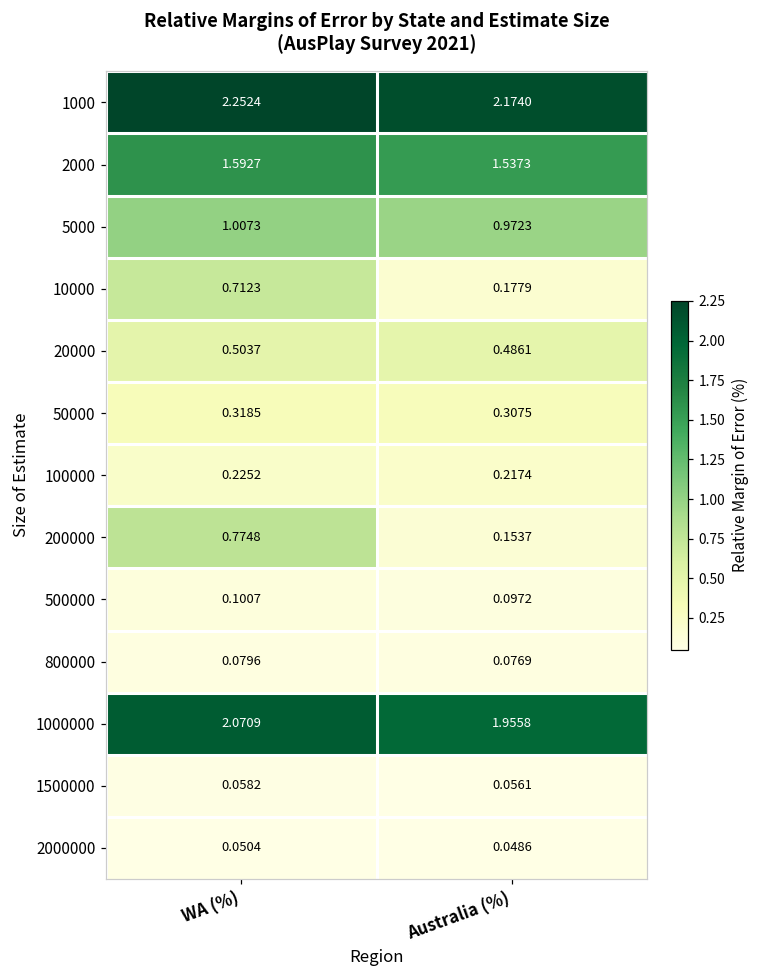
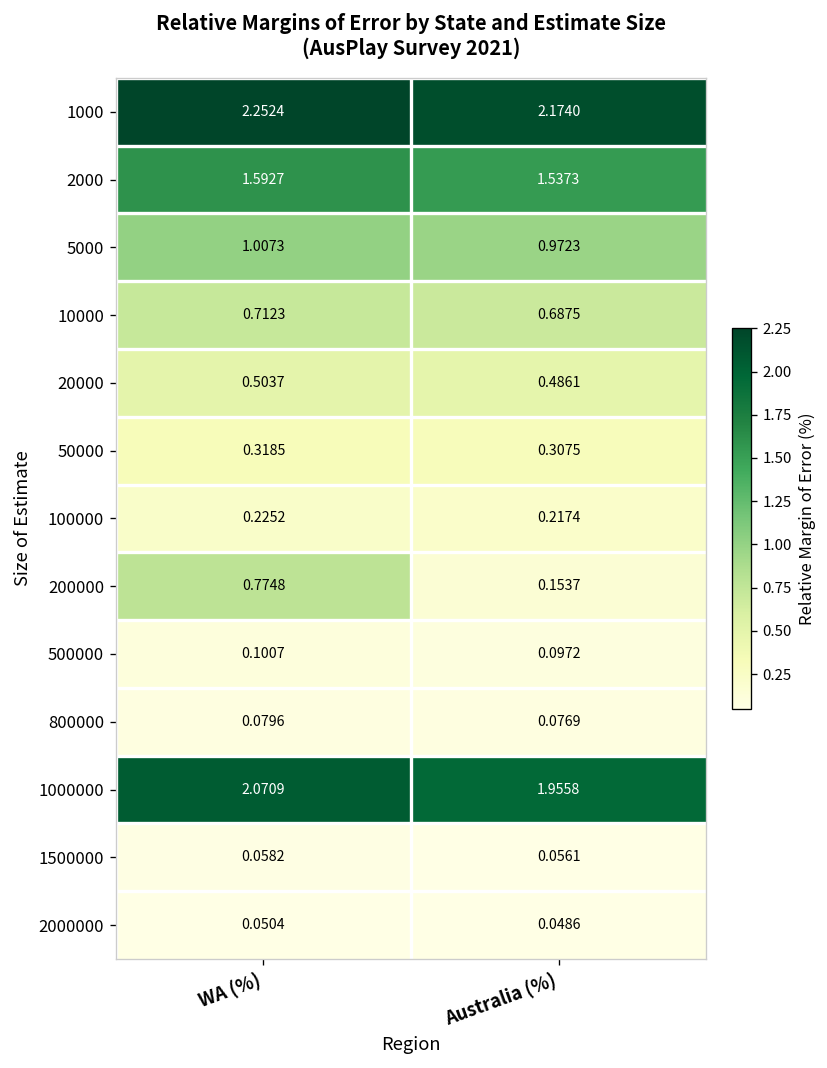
  {
    "1000": {
      "WA (%)": 2.2524,
      "Australia (%)": 2.1740
    },
    "2000": {
      "WA (%)": 1.5927,
      "Australia (%)": 1.5373
    },
    "5000": {
      "WA (%)": 1.0073,
      "Australia (%)": 0.9723
    },
    "10000": {
      "WA (%)": 0.7123,
-     "Australia (%)": 0.1779
+     "Australia (%)": 0.6875
    },
    "20000": {
      "WA (%)": 0.5037,
      "Australia (%)": 0.4861
    },
    "50000": {
      "WA (%)": 0.3185,
      "Australia (%)": 0.3075
    },
    "100000": {
      "WA (%)": 0.2252,
      "Australia (%)": 0.2174
    },
    "200000": {
      "WA (%)": 0.7748,
      "Australia (%)": 0.1537
    },
    "500000": {
      "WA (%)": 0.1007,
      "Australia (%)": 0.0972
    },
    "800000": {
      "WA (%)": 0.0796,
      "Australia (%)": 0.0769
    },
    "1000000": {
      "WA (%)": 2.0709,
      "Australia (%)": 1.9558
    },
    "1500000": {
      "WA (%)": 0.0582,
      "Australia (%)": 0.0561
    },
    "2000000": {
      "WA (%)": 0.0504,
      "Australia (%)": 0.0486
    }
  }
